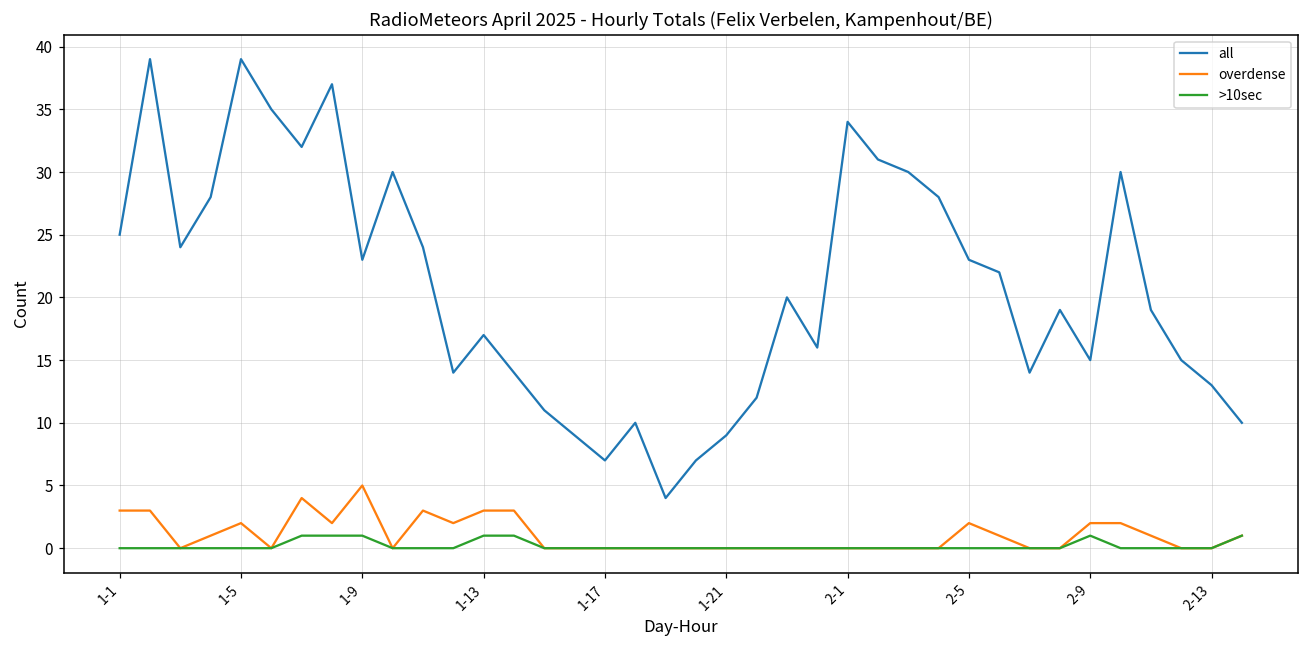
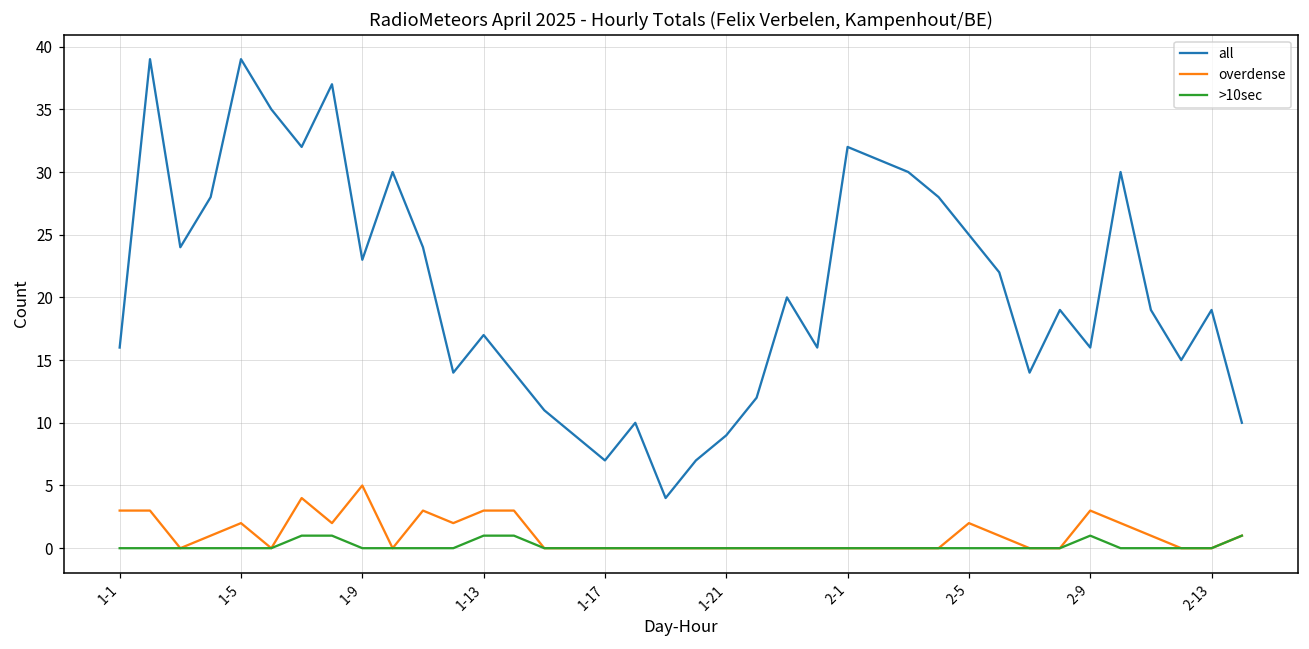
  {
    "all": {
-     "1-1": 25,
+     "1-1": 16,
      "1-5": 39,
      "1-9": 23,
      "1-13": 17,
      "1-17": 7,
      "1-21": 9,
-     "2-1": 34,
-     "2-5": 23,
-     "2-9": 15,
-     "2-13": 13
+     "2-1": 32,
+     "2-5": 25,
+     "2-9": 16,
+     "2-13": 19
    },
    "overdense": {
      "1-1": 3,
      "1-5": 2,
      "1-9": 5,
      "1-13": 3,
      "2-5": 2,
-     "2-9": 2
+     "2-9": 3
    },
    ">10sec": {
      "1-1": 0,
      "1-5": 0,
-     "1-9": 1,
+     "1-9": 0,
      "1-13": 1,
      "2-5": 0,
      "2-9": 1
    }
  }
